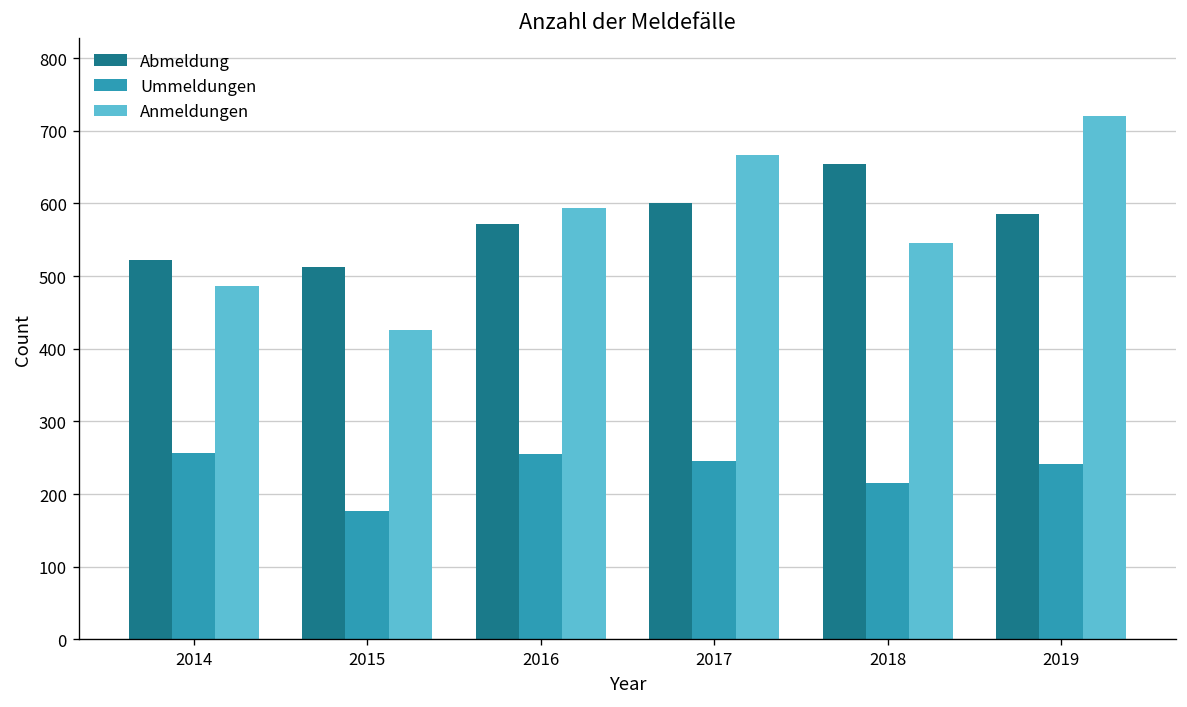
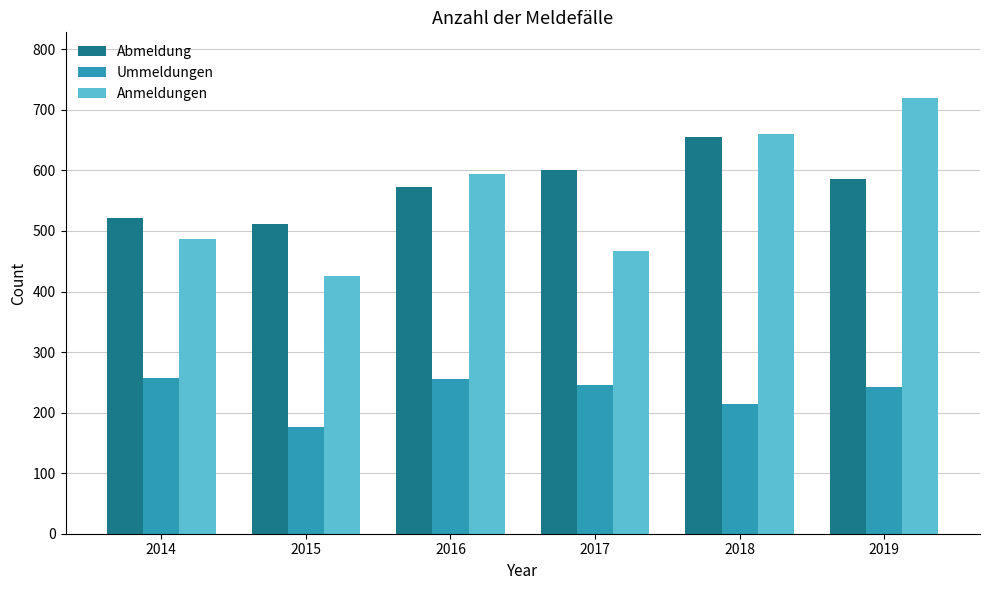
  {
    "Anmeldungen": {
      "2014": 490,
      "2015": 430,
      "2016": 590,
-     "2017": 670,
-     "2018": 550,
+     "2017": 470,
+     "2018": 660,
      "2019": 720
    }
  }
